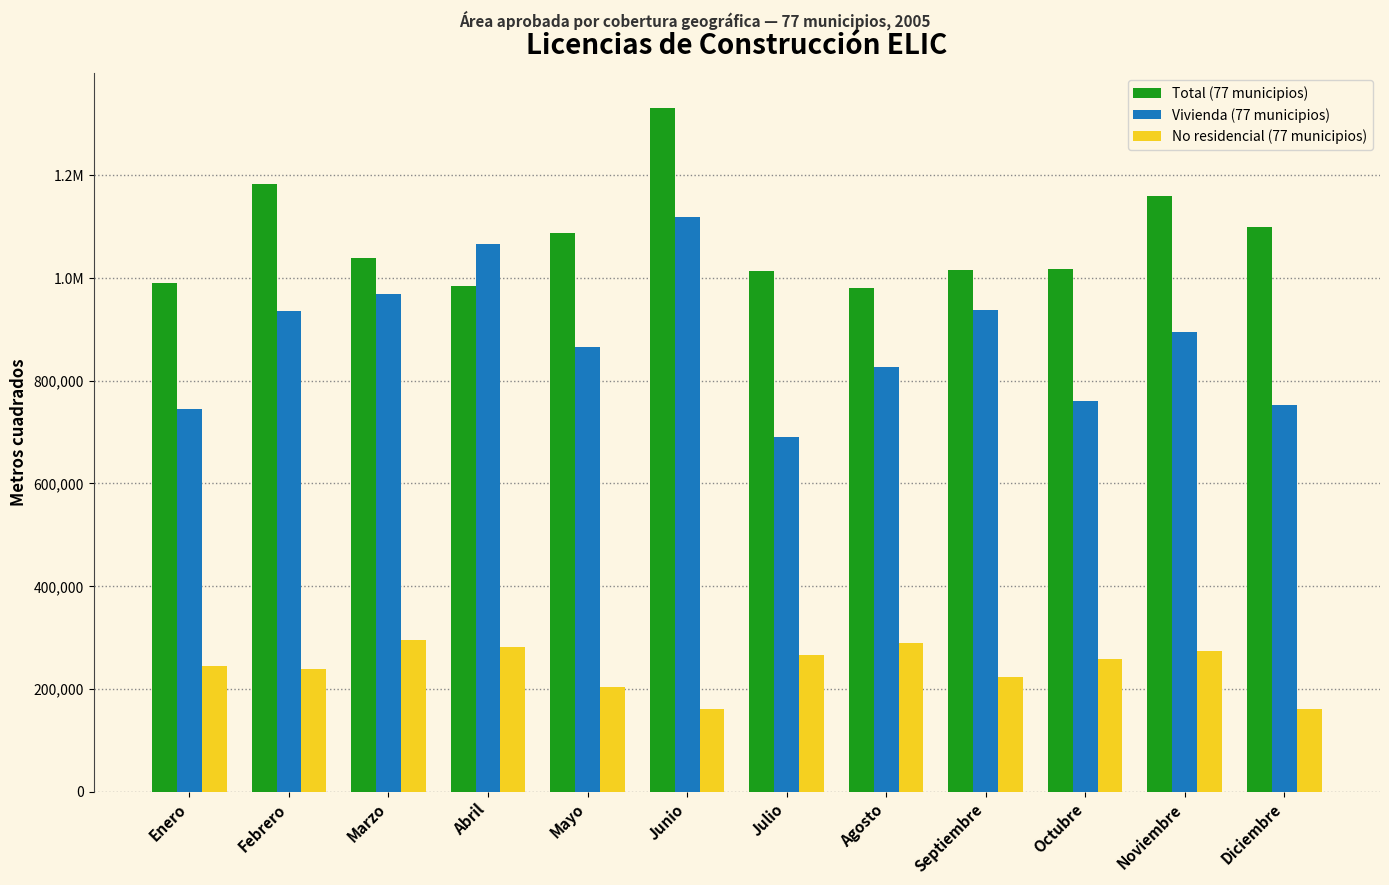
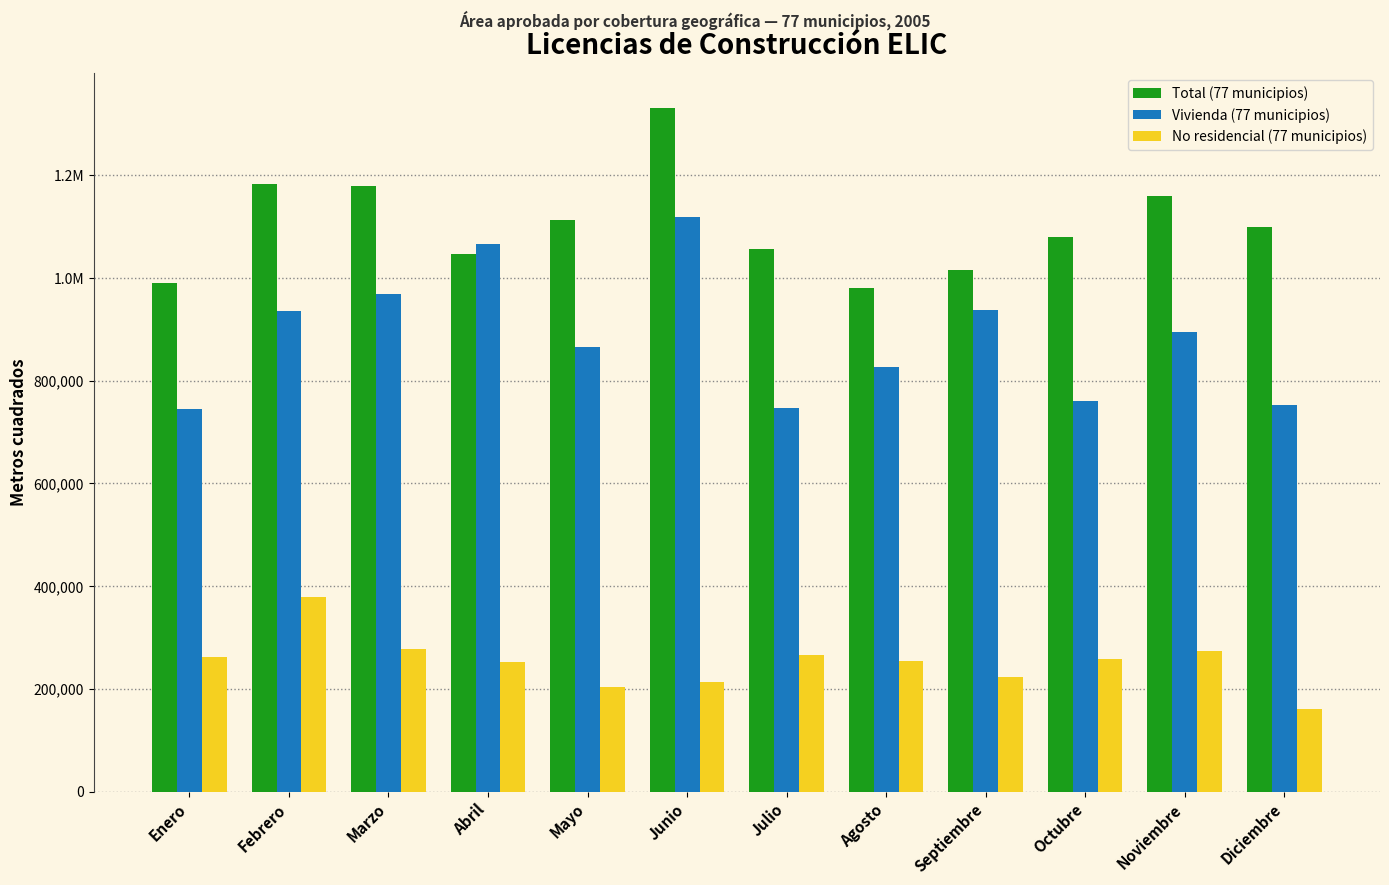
  {
    "Total (77 municipios)": {
      "Enero": "990,000",
      "Febrero": "1,180,000",
-     "Marzo": "1,040,000",
-     "Abril": "980,000",
-     "Mayo": "1,090,000",
+     "Marzo": "1,180,000",
+     "Abril": "1,050,000",
+     "Mayo": "1,110,000",
      "Junio": "1,330,000",
-     "Julio": "1,010,000",
+     "Julio": "1,060,000",
      "Agosto": "980,000",
      "Septiembre": "1,020,000",
-     "Octubre": "1,020,000",
+     "Octubre": "1,080,000",
      "Noviembre": "1,160,000",
      "Diciembre": "1,100,000"
    },
    "Vivienda (77 municipios)": {
      "Enero": "740,000",
      "Febrero": "940,000",
      "Marzo": "970,000",
      "Abril": "1,070,000",
      "Mayo": "870,000",
      "Junio": "1,120,000",
-     "Julio": "690,000",
+     "Julio": "750,000",
      "Agosto": "830,000",
      "Septiembre": "940,000",
      "Octubre": "760,000",
      "Noviembre": "890,000",
      "Diciembre": "750,000"
    },
    "No residencial (77 municipios)": {
-     "Enero": "250,000",
-     "Febrero": "240,000",
-     "Marzo": "300,000",
-     "Abril": "280,000",
+     "Enero": "260,000",
+     "Febrero": "380,000",
+     "Marzo": "280,000",
+     "Abril": "250,000",
      "Mayo": "200,000",
-     "Junio": "160,000",
+     "Junio": "210,000",
      "Julio": "270,000",
-     "Agosto": "290,000",
+     "Agosto": "250,000",
      "Septiembre": "220,000",
      "Octubre": "260,000",
      "Noviembre": "270,000",
      "Diciembre": "160,000"
    }
  }
